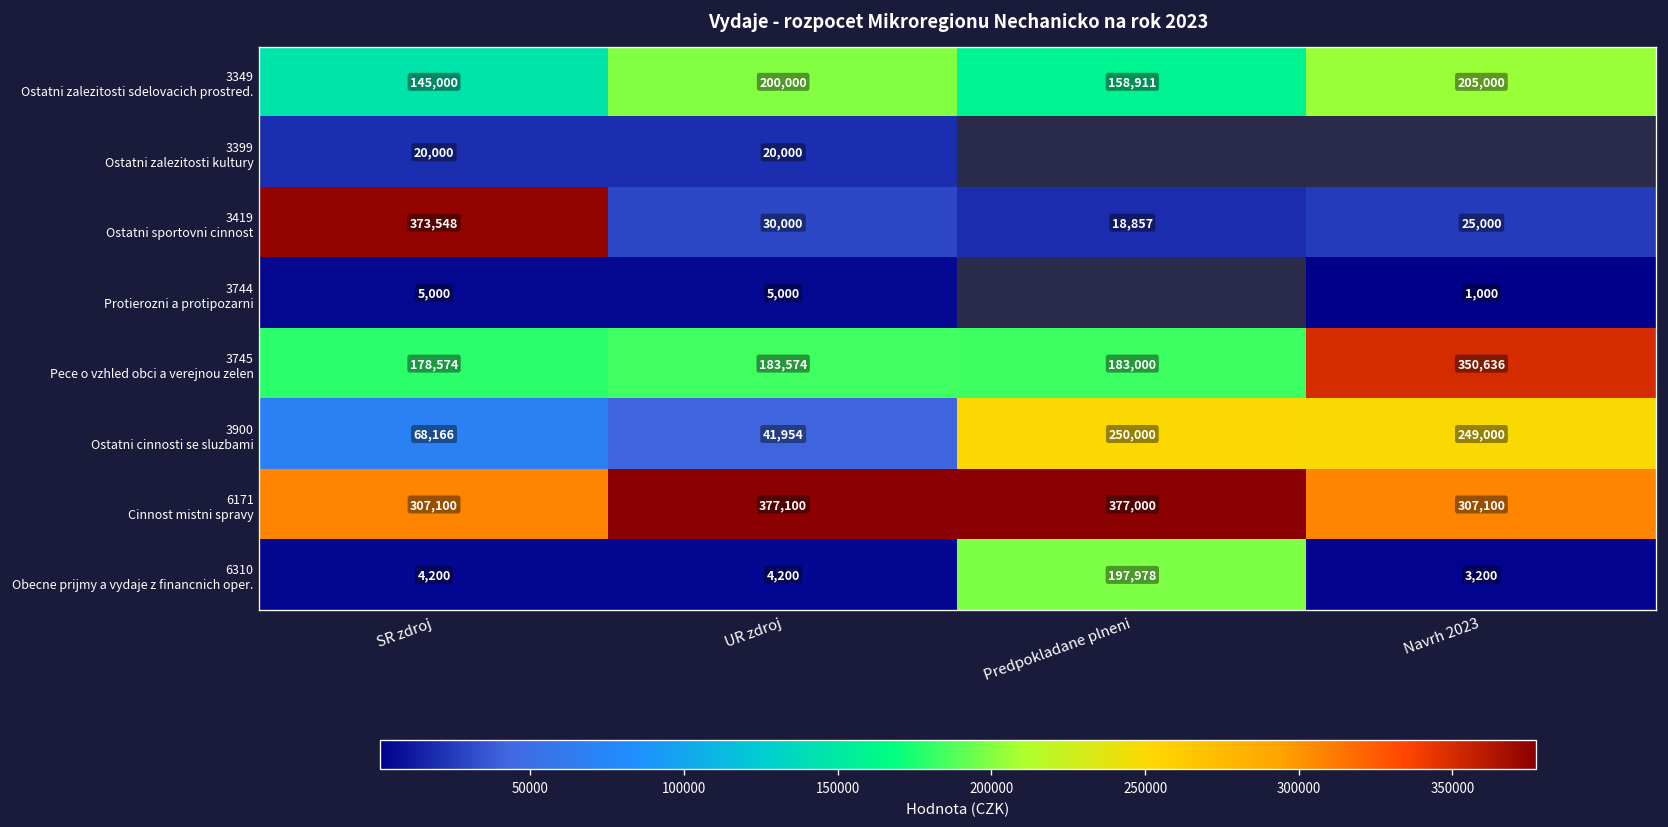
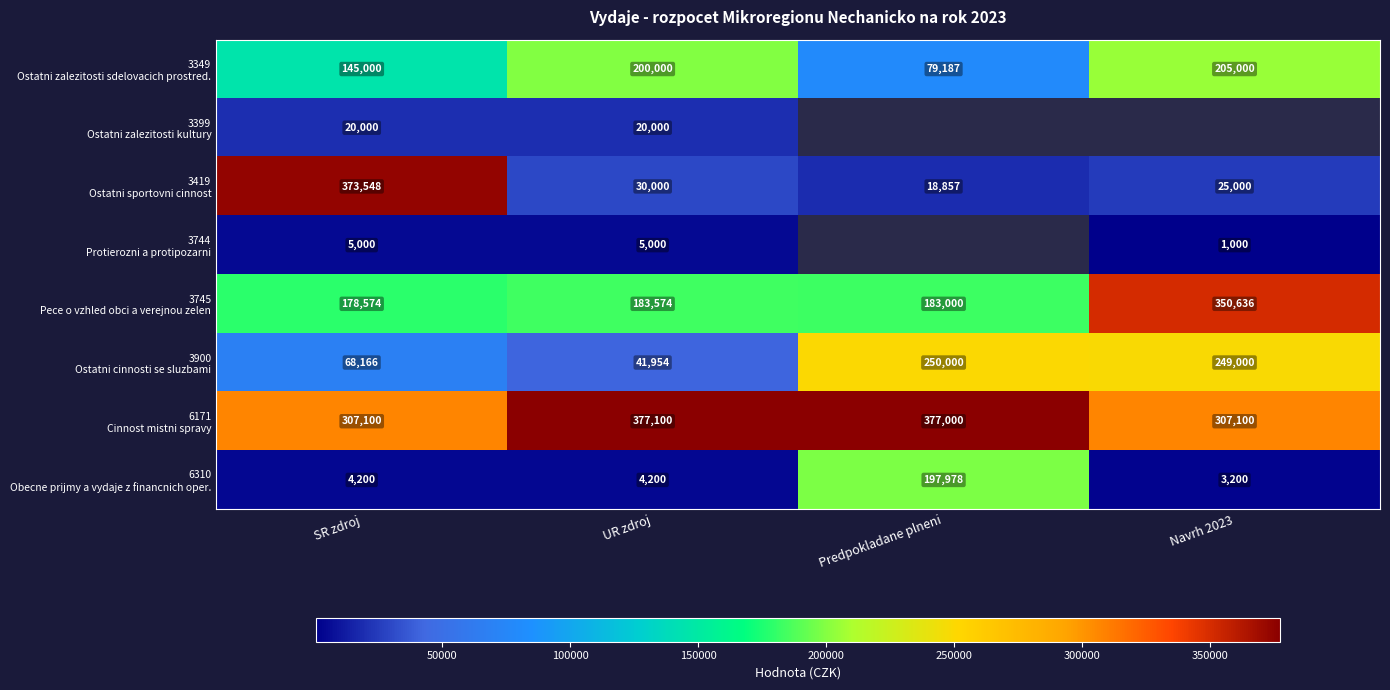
  {
    "3349 Ostatni zalezitosti sdelovacich prostred.": {
-     "Predpokladane plneni": "158,911"
+     "Predpokladane plneni": "79,187"
    }
  }
